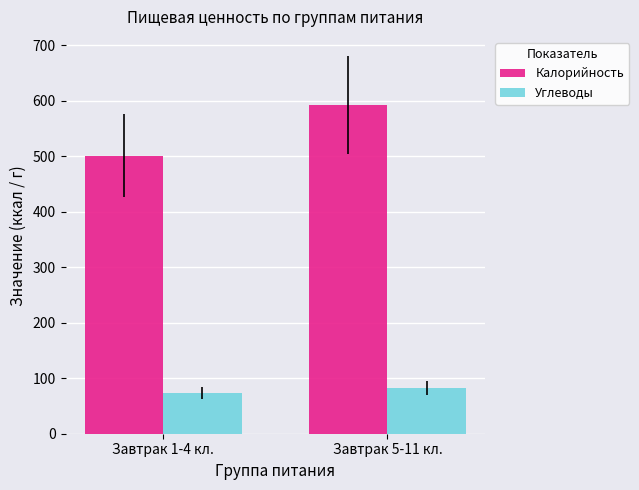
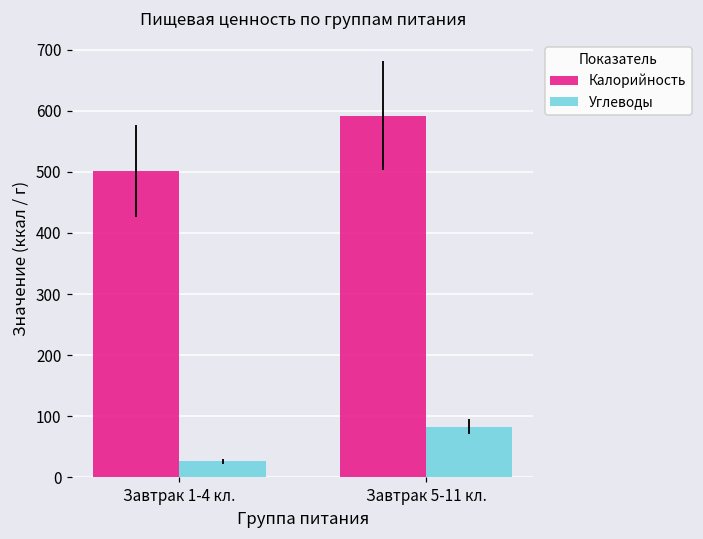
  {
    "Калорийность": {
      "Завтрак 1-4 кл.": 500,
      "Завтрак 5-11 кл.": 590
    },
    "Углеводы": {
-     "Завтрак 1-4 кл.": 70,
+     "Завтрак 1-4 кл.": 30,
      "Завтрак 5-11 кл.": 80
    }
  }
